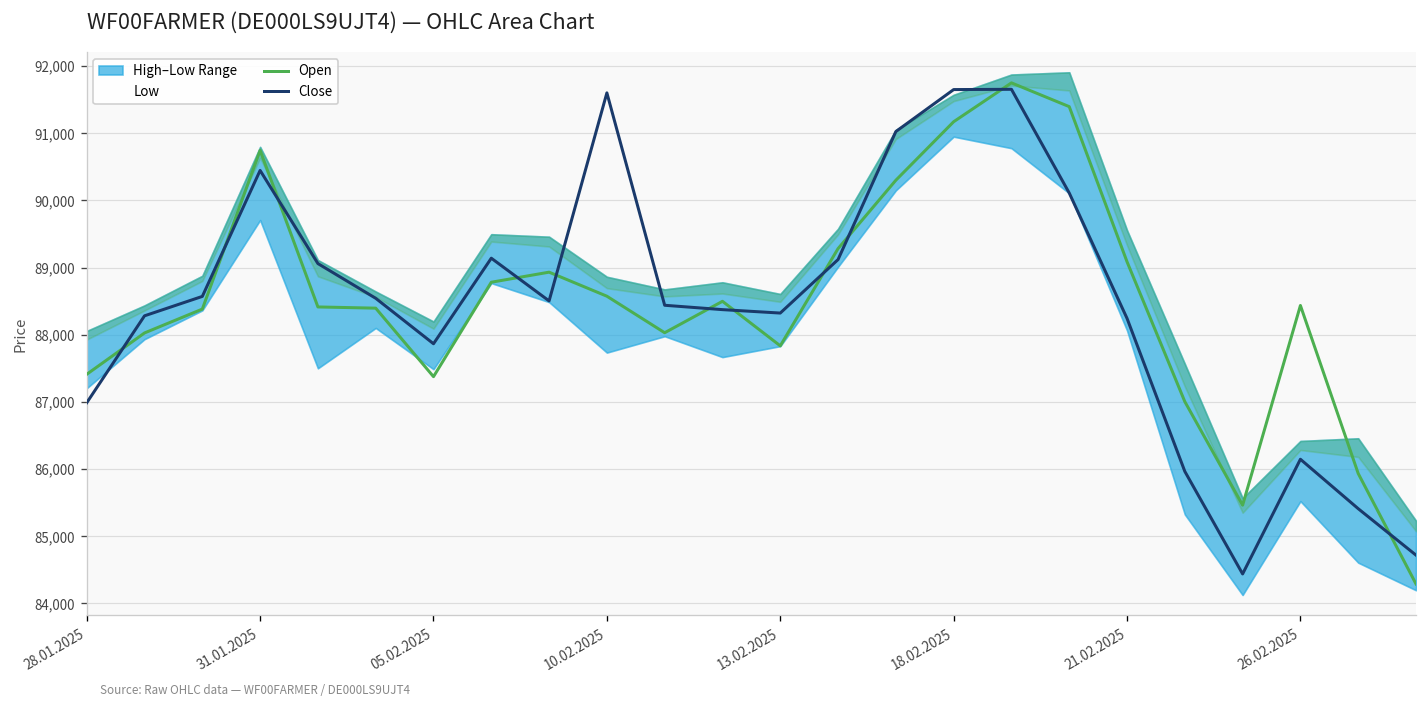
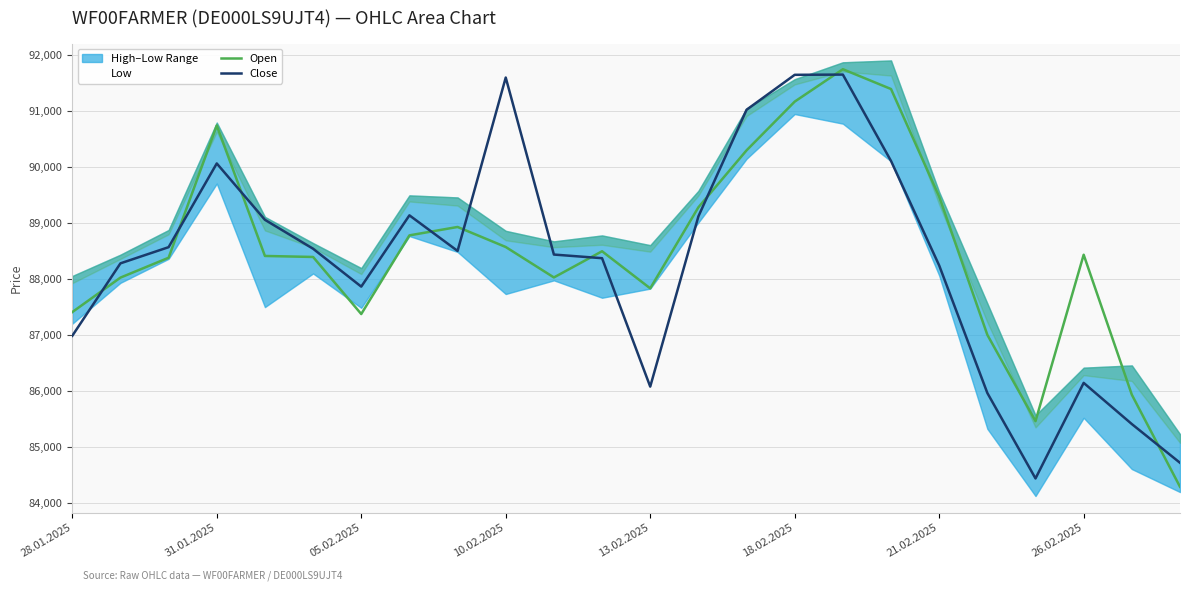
  {
    "Open": {
      "28.01.2025": "87,400",
      "31.01.2025": "90,700",
      "05.02.2025": "87,400",
      "10.02.2025": "88,600",
      "18.02.2025": "91,200",
-     "21.02.2025": "89,100",
+     "21.02.2025": "89,500",
      "26.02.2025": "88,400"
    },
    "Close": {
      "28.01.2025": "87,000",
-     "31.01.2025": "90,400",
+     "31.01.2025": "90,100",
      "05.02.2025": "87,900",
      "10.02.2025": "91,600",
-     "13.02.2025": "88,300",
+     "13.02.2025": "86,100",
      "18.02.2025": "91,700",
      "21.02.2025": "88,200",
      "26.02.2025": "86,100"
    }
  }
